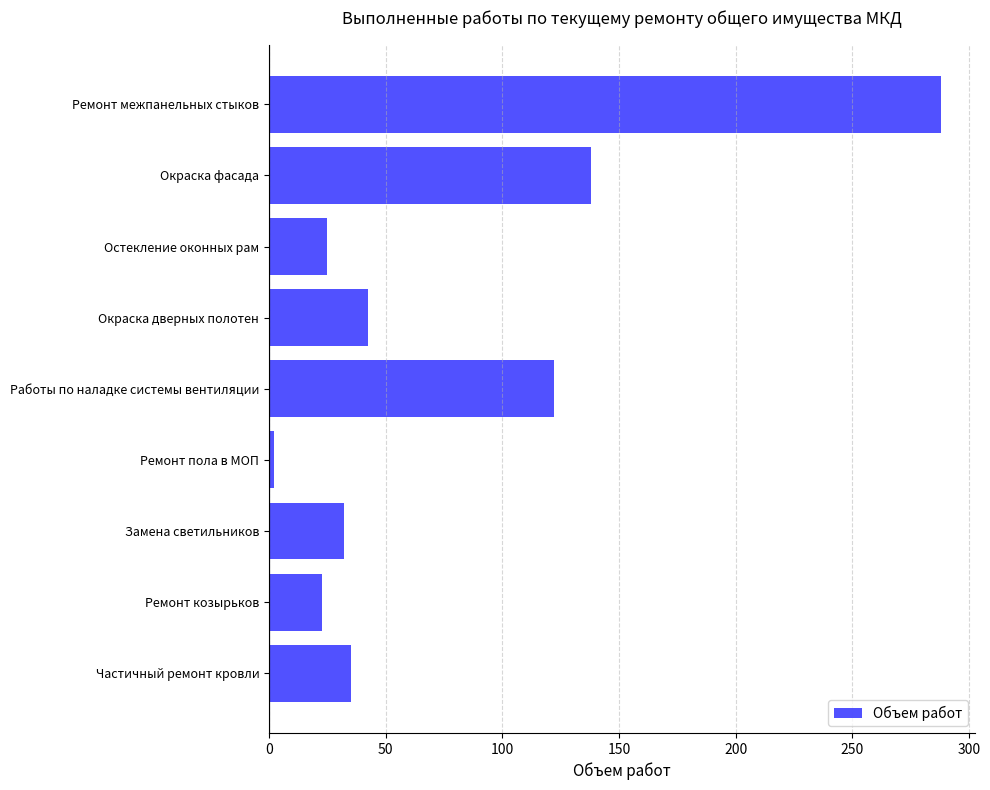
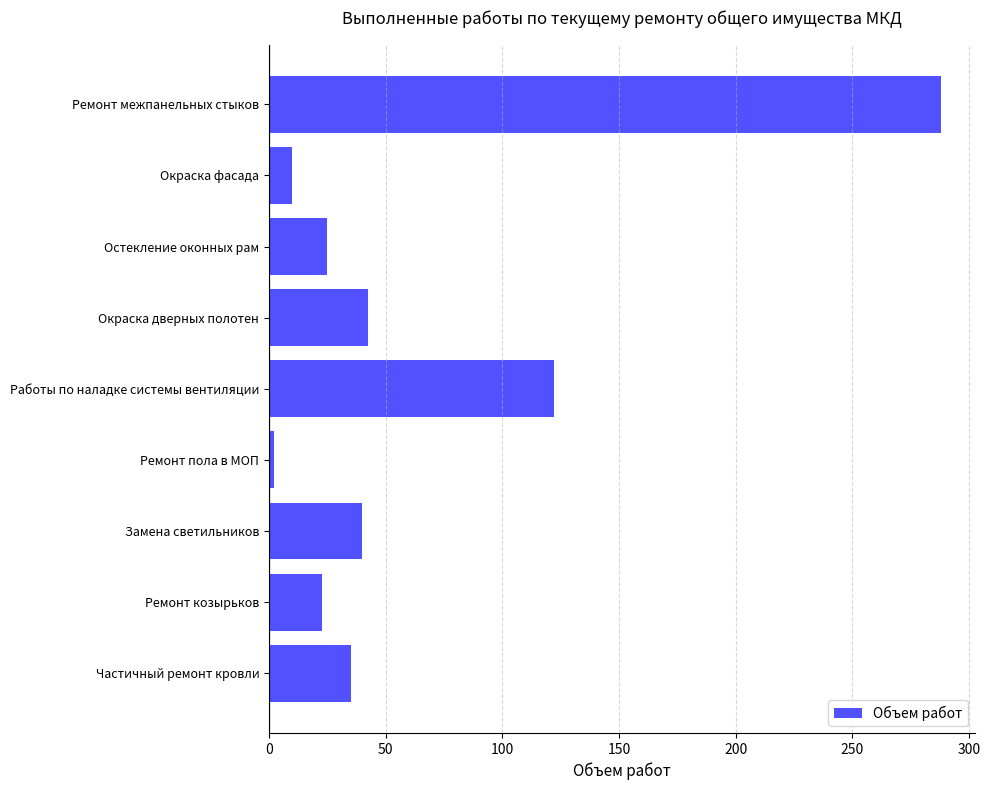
  {
    "Ремонт межпанельных стыков": 288,
-   "Окраска фасада": 138,
+   "Окраска фасада": 10,
    "Остекление оконных рам": 25,
    "Окраска дверных полотен": 43,
    "Работы по наладке системы вентиляции": 122,
    "Ремонт пола в МОП": 2,
-   "Замена светильников": 32,
+   "Замена светильников": 40,
    "Ремонт козырьков": 23,
    "Частичный ремонт кровли": 35
  }
